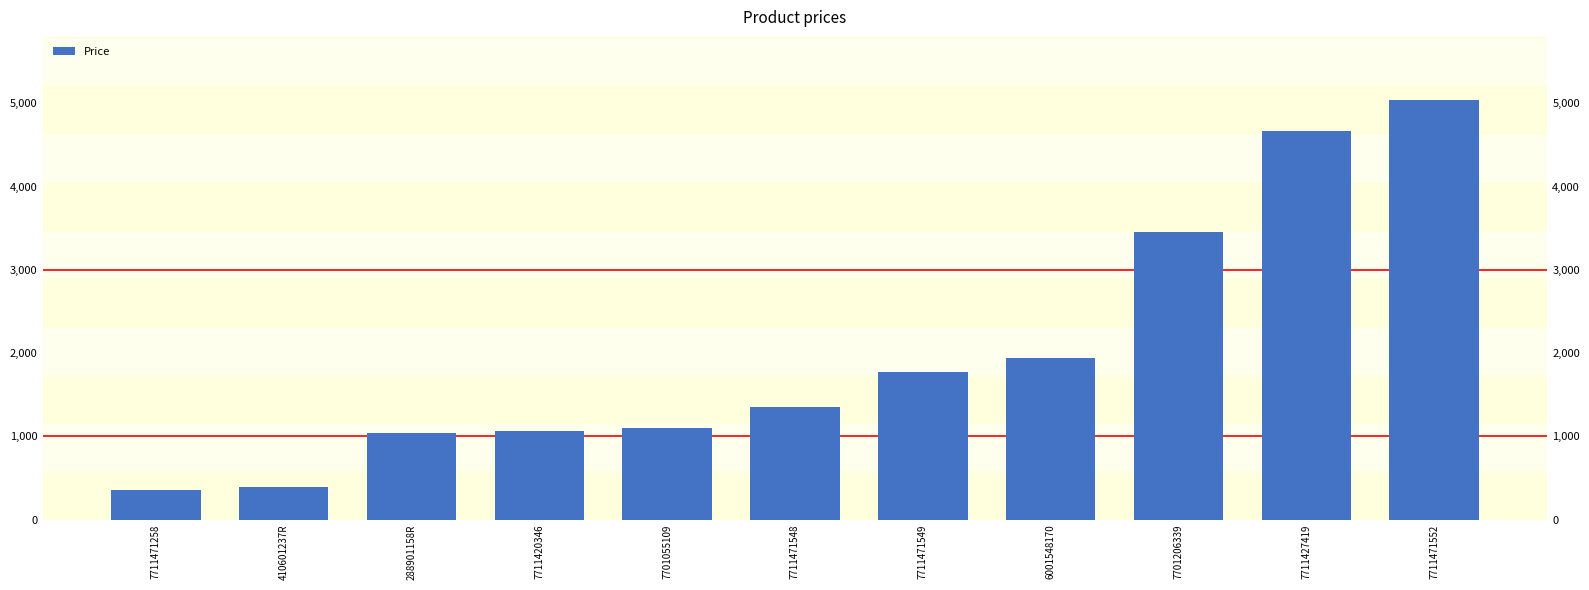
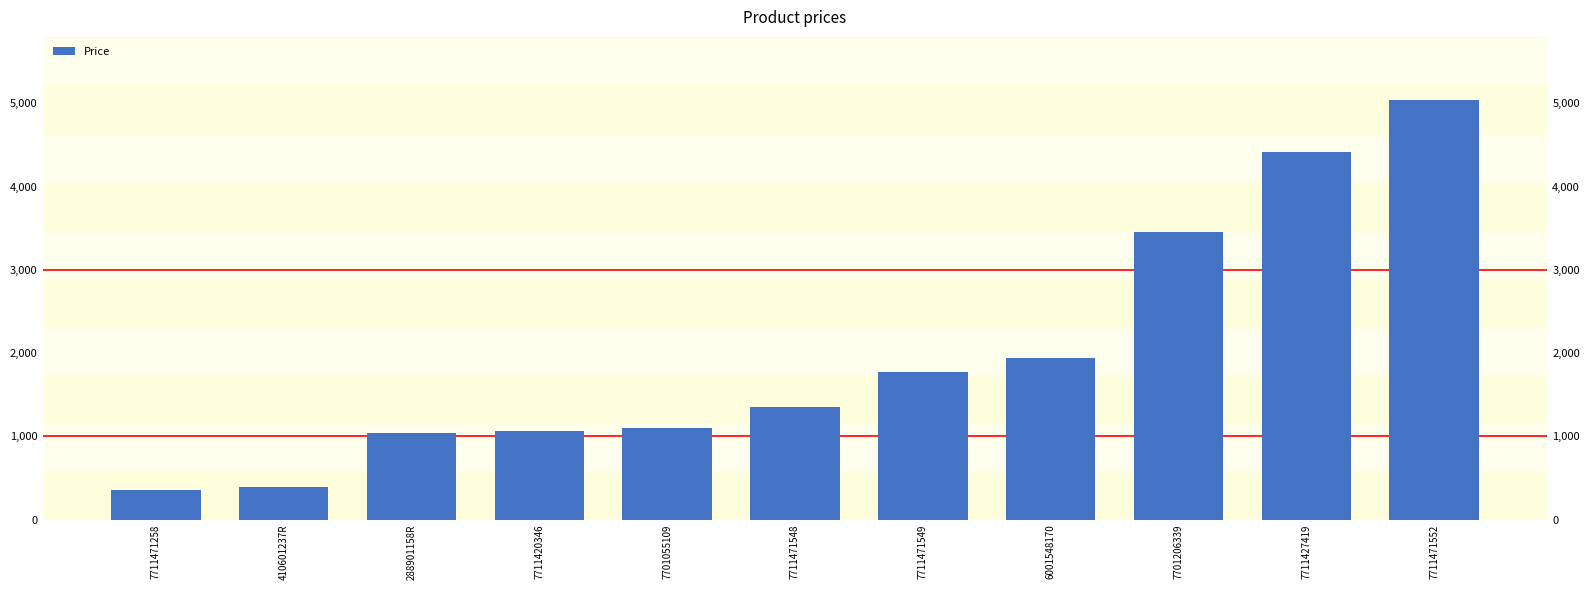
  {
    "7711471258": "400",
    "410601237R": "400",
    "288901158R": "1,000",
    "7711420346": "1,100",
    "7701055109": "1,100",
    "7711471548": "1,400",
    "7711471549": "1,800",
    "6001548170": "1,900",
    "7701206339": "3,500",
-   "7711427419": "4,700",
+   "7711427419": "4,400",
    "7711471552": "5,000"
  }
